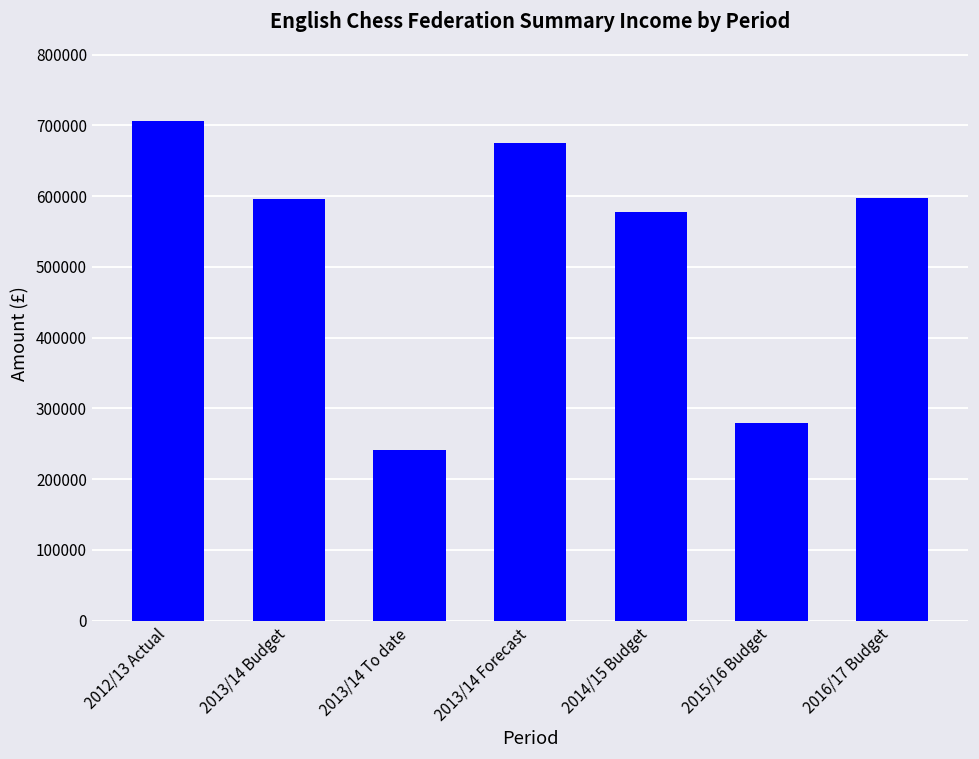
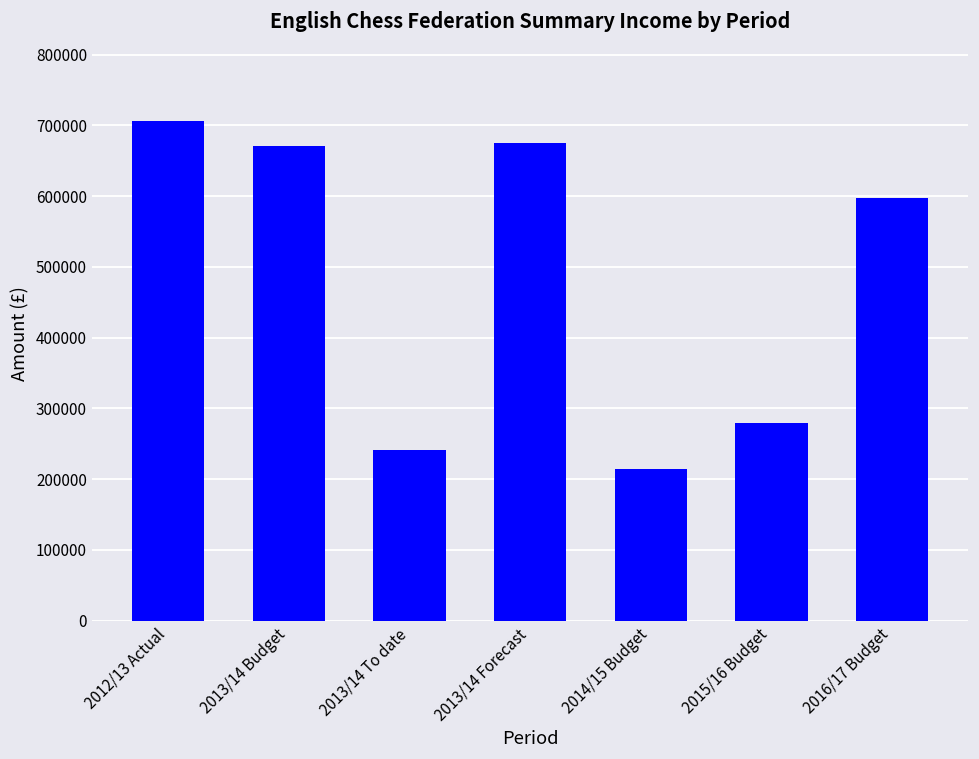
  {
    "2012/13 Actual": 710000,
-   "2013/14 Budget": 600000,
+   "2013/14 Budget": 670000,
    "2013/14 To date": 240000,
    "2013/14 Forecast": 680000,
-   "2014/15 Budget": 580000,
+   "2014/15 Budget": 210000,
    "2015/16 Budget": 280000,
    "2016/17 Budget": 600000
  }
